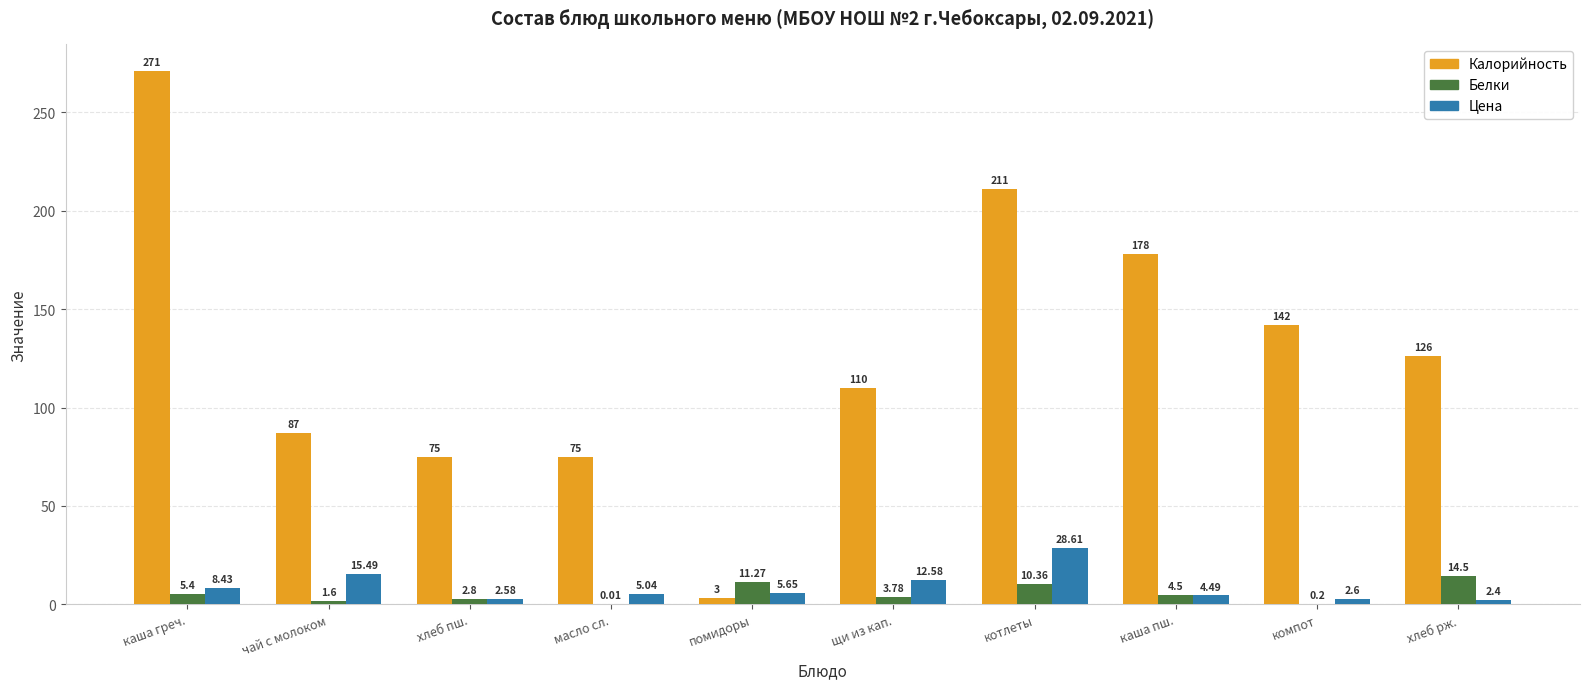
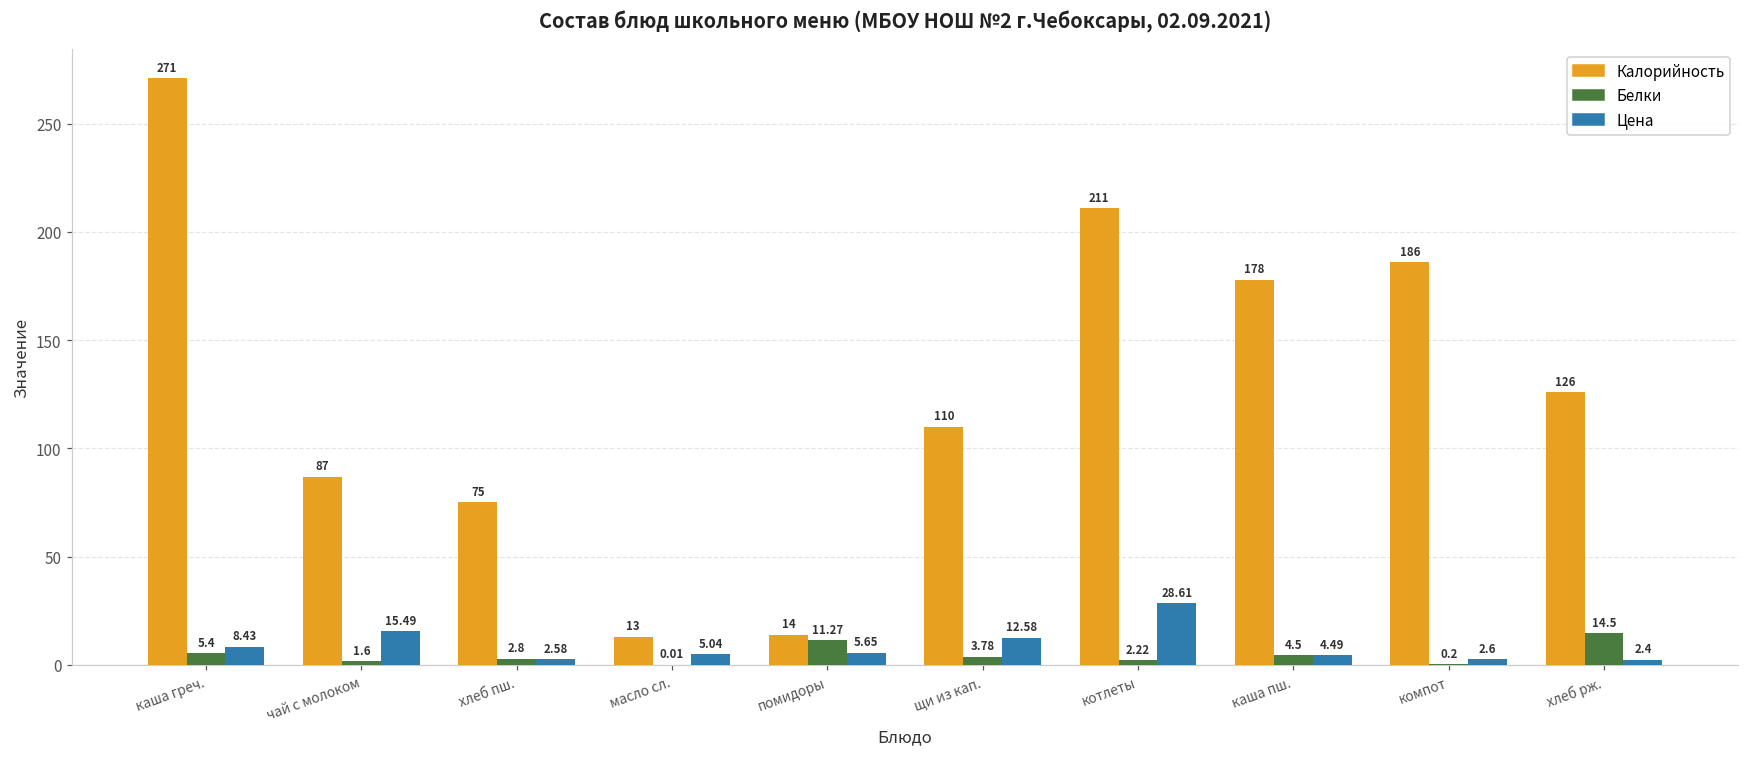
  {
    "Калорийность": {
      "каша греч.": 271,
      "чай с молоком": 87,
      "хлеб пш.": 75,
-     "масло сл.": 75,
-     "помидоры": 3,
+     "масло сл.": 13,
+     "помидоры": 14,
      "щи из кап.": 110,
      "котлеты": 211,
      "каша пш.": 178,
-     "компот": 142,
+     "компот": 186,
      "хлеб рж.": 126
    },
    "Белки": {
      "каша греч.": 5.4,
      "чай с молоком": 1.6,
      "хлеб пш.": 2.8,
      "масло сл.": 0.01,
      "помидоры": 11.27,
      "щи из кап.": 3.78,
-     "котлеты": 10.36,
+     "котлеты": 2.22,
      "каша пш.": 4.5,
      "компот": 0.2,
      "хлеб рж.": 14.5
    },
    "Цена": {
      "каша греч.": 8.43,
      "чай с молоком": 15.49,
      "хлеб пш.": 2.58,
      "масло сл.": 5.04,
      "помидоры": 5.65,
      "щи из кап.": 12.58,
      "котлеты": 28.61,
      "каша пш.": 4.49,
      "компот": 2.6,
      "хлеб рж.": 2.4
    }
  }
